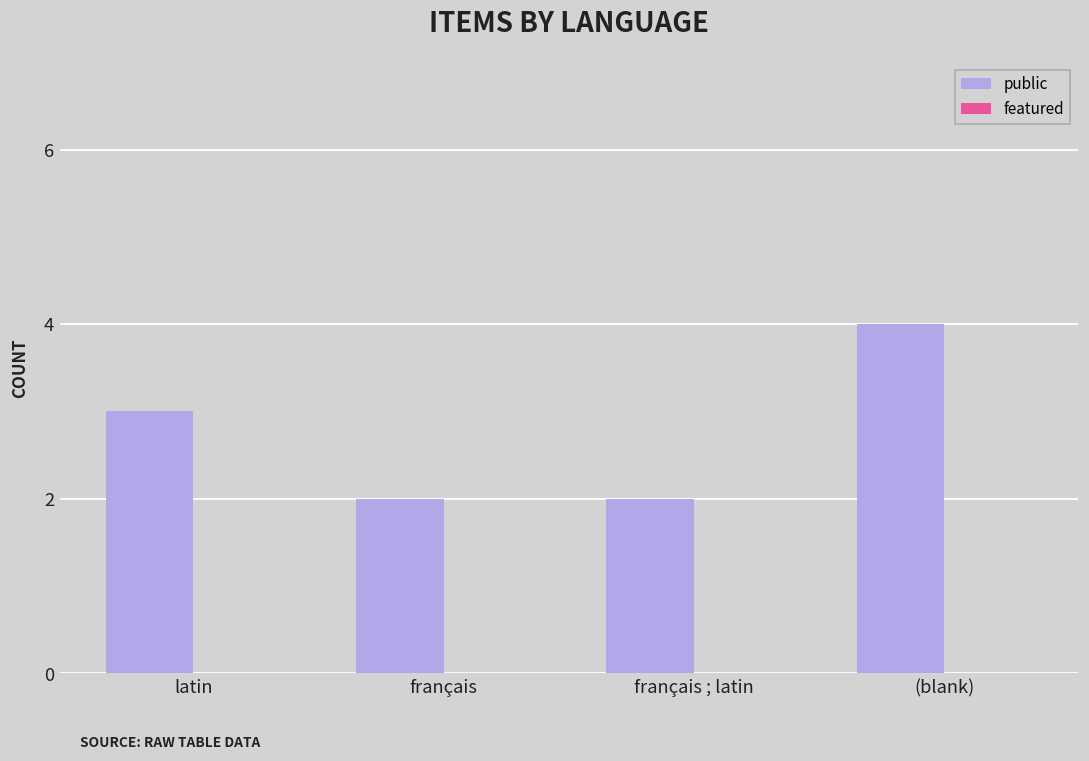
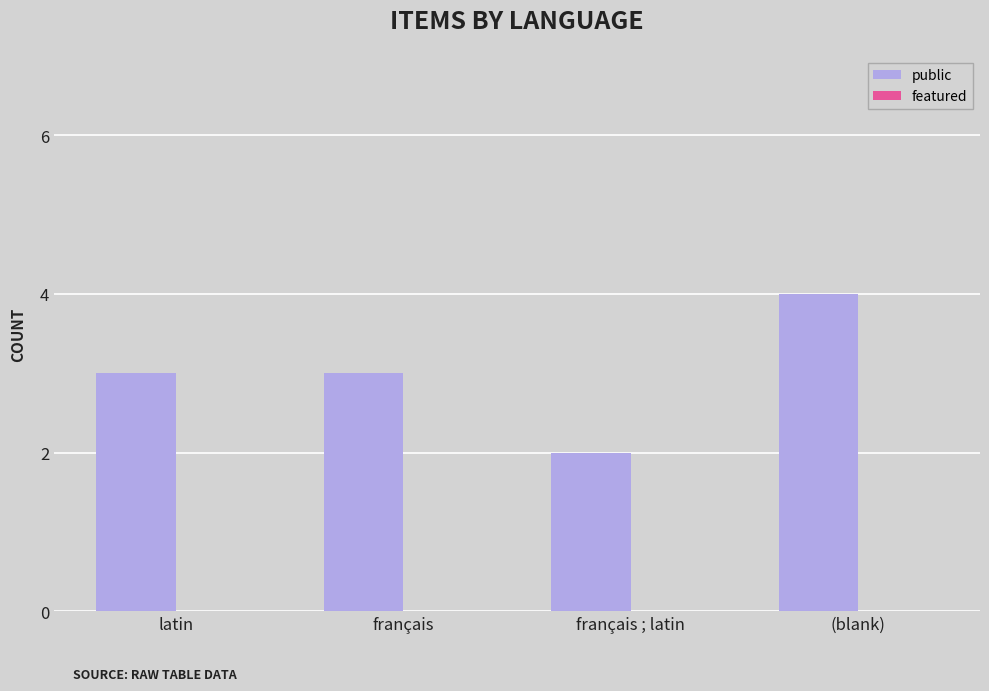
  {
    "public": {
      "latin": 3,
-     "français": 2,
+     "français": 3,
      "français ; latin": 2,
      "(blank)": 4
    },
    "featured": {
      "latin": 0,
      "français": 0,
      "français ; latin": 0,
      "(blank)": 0
    }
  }
